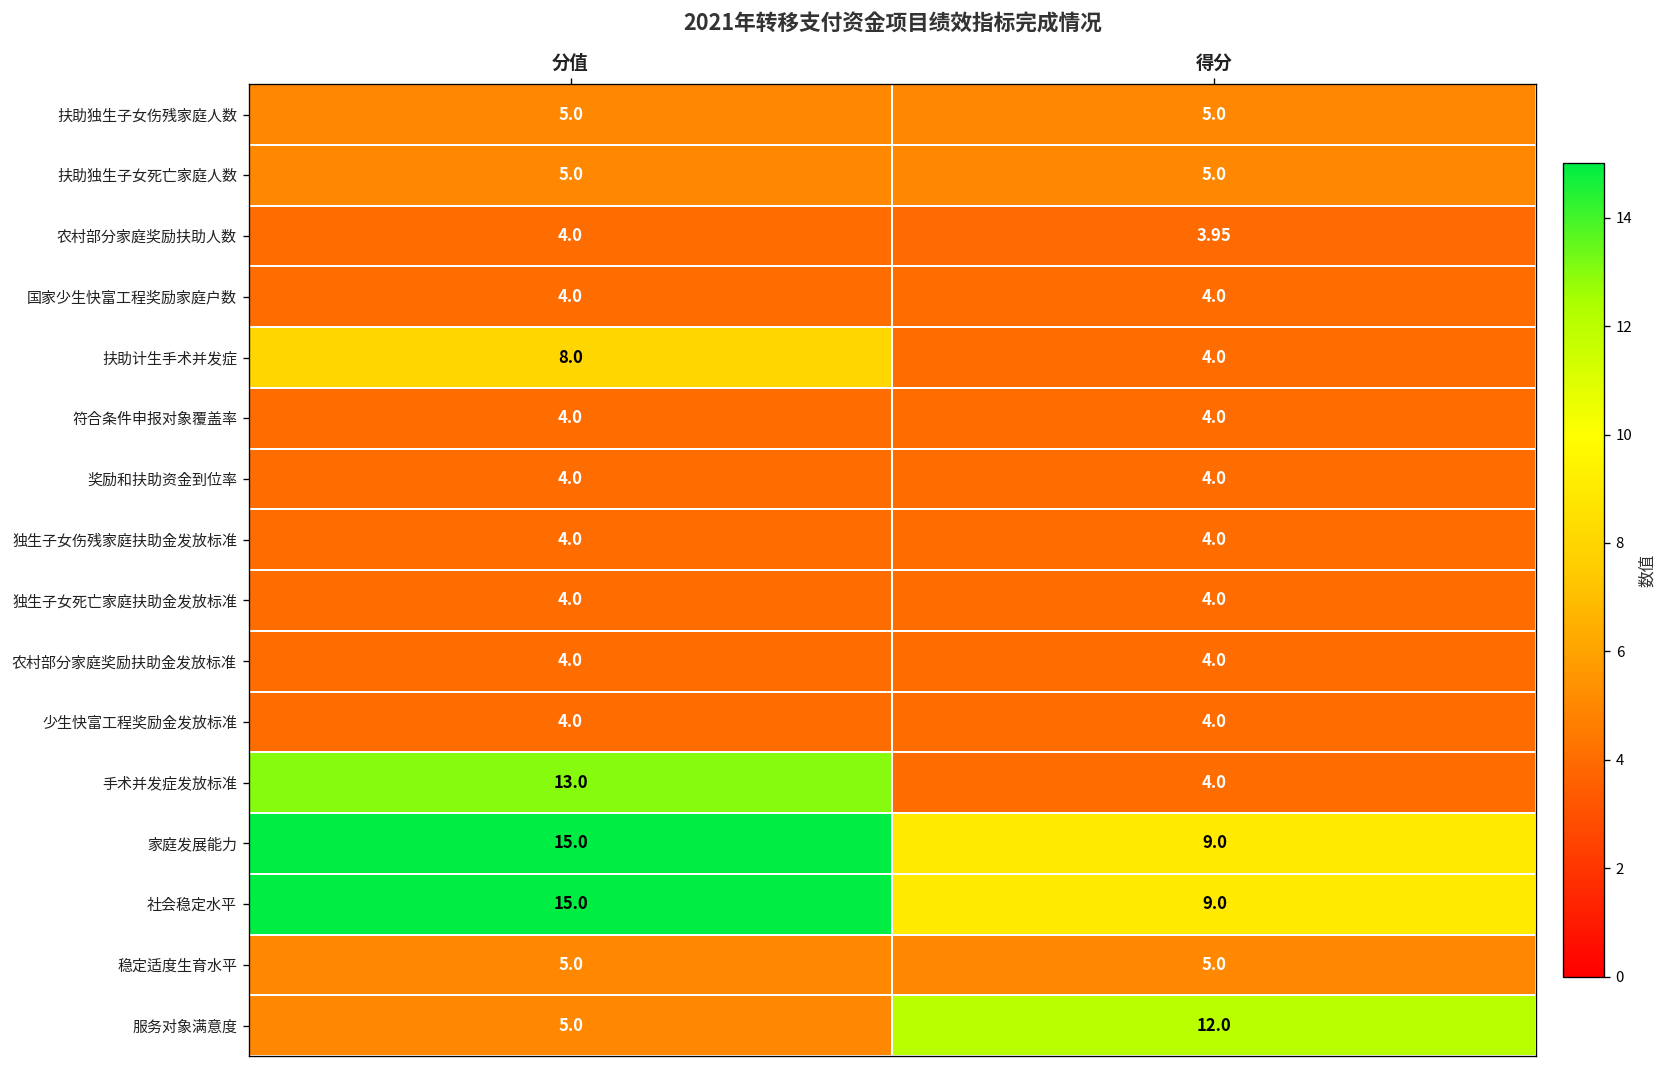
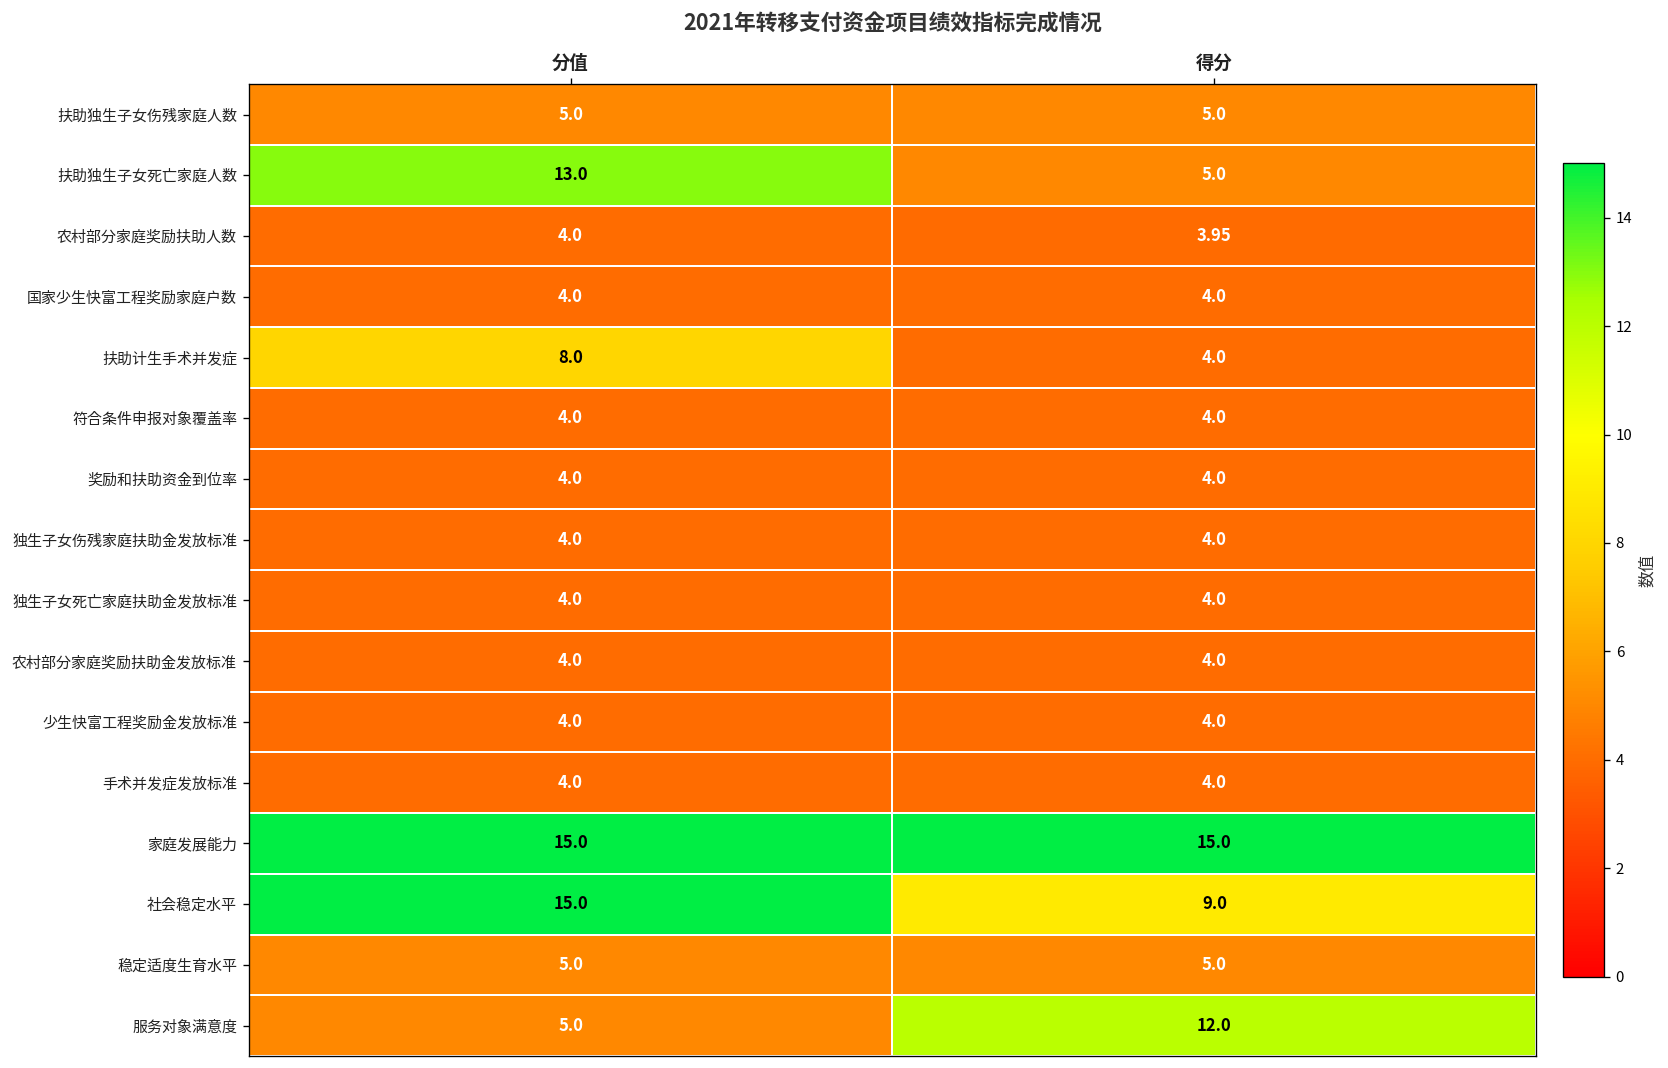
  {
    "扶助独生子女伤残家庭人数": {
      "分值": 5.0,
      "得分": 5.0
    },
    "扶助独生子女死亡家庭人数": {
-     "分值": 5.0,
+     "分值": 13.0,
      "得分": 5.0
    },
    "农村部分家庭奖励扶助人数": {
      "分值": 4.0,
      "得分": 3.95
    },
    "国家少生快富工程奖励家庭户数": {
      "分值": 4.0,
      "得分": 4.0
    },
    "扶助计生手术并发症": {
      "分值": 8.0,
      "得分": 4.0
    },
    "符合条件申报对象覆盖率": {
      "分值": 4.0,
      "得分": 4.0
    },
    "奖励和扶助资金到位率": {
      "分值": 4.0,
      "得分": 4.0
    },
    "独生子女伤残家庭扶助金发放标准": {
      "分值": 4.0,
      "得分": 4.0
    },
    "独生子女死亡家庭扶助金发放标准": {
      "分值": 4.0,
      "得分": 4.0
    },
    "农村部分家庭奖励扶助金发放标准": {
      "分值": 4.0,
      "得分": 4.0
    },
    "少生快富工程奖励金发放标准": {
      "分值": 4.0,
      "得分": 4.0
    },
    "手术并发症发放标准": {
-     "分值": 13.0,
+     "分值": 4.0,
      "得分": 4.0
    },
    "家庭发展能力": {
      "分值": 15.0,
-     "得分": 9.0
+     "得分": 15.0
    },
    "社会稳定水平": {
      "分值": 15.0,
      "得分": 9.0
    },
    "稳定适度生育水平": {
      "分值": 5.0,
      "得分": 5.0
    },
    "服务对象满意度": {
      "分值": 5.0,
      "得分": 12.0
    }
  }
